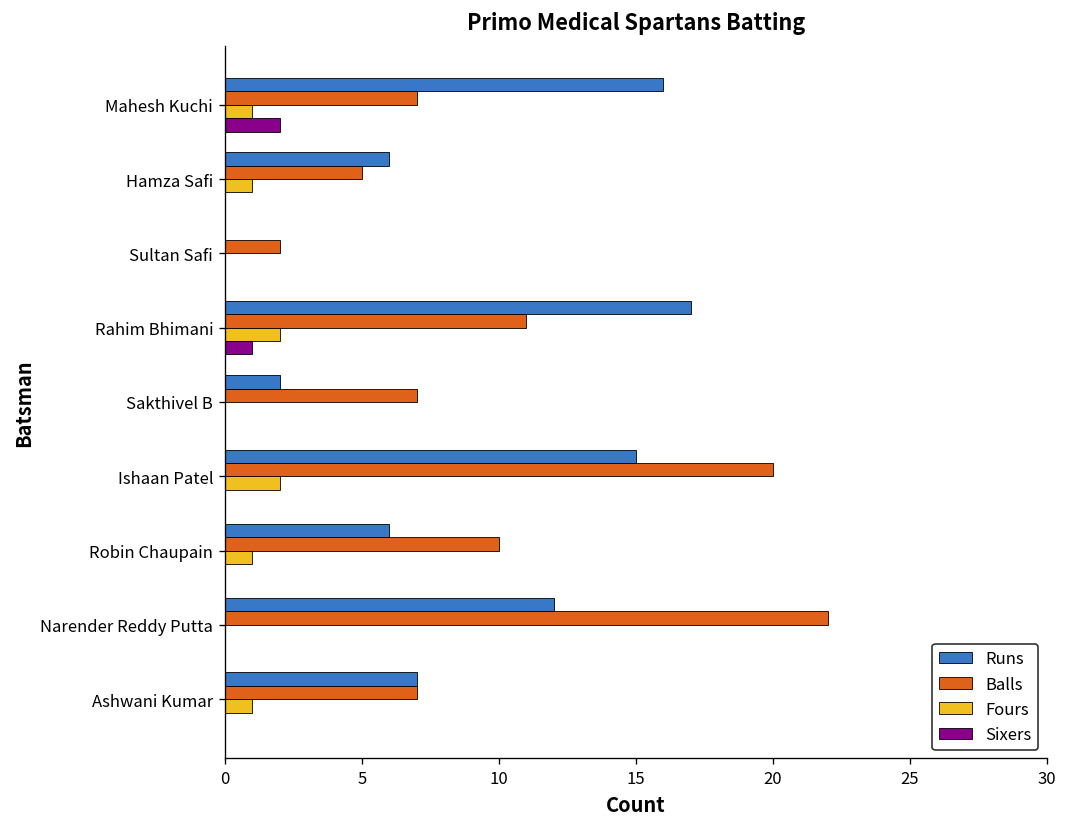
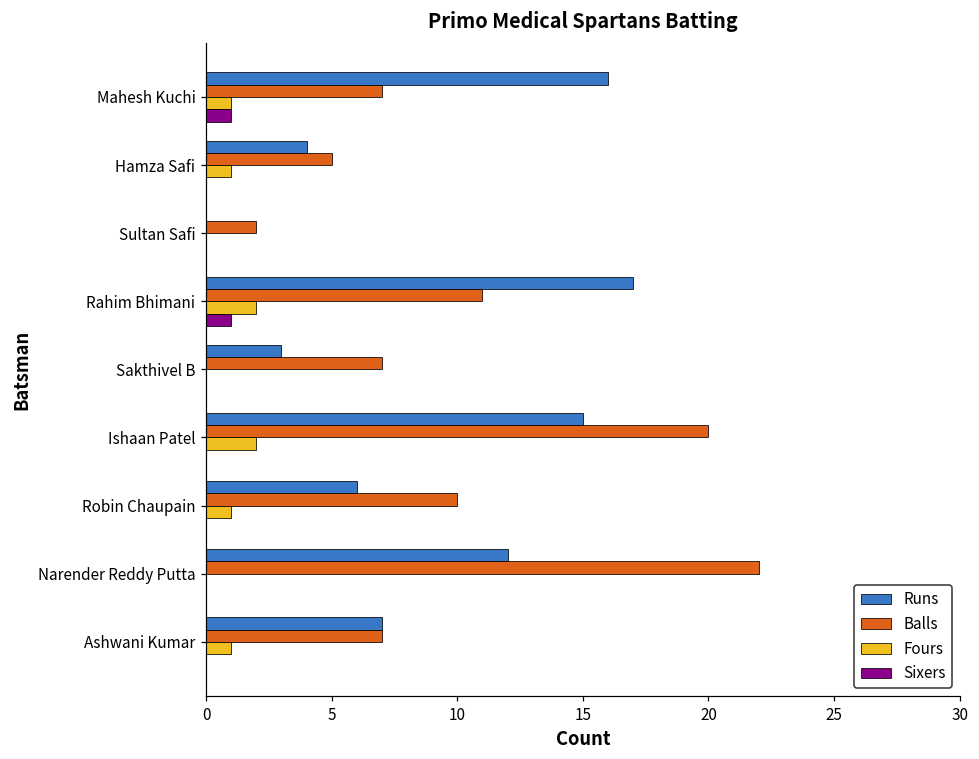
  {
    "Runs": {
      "Mahesh Kuchi": 16,
-     "Hamza Safi": 6,
+     "Hamza Safi": 4,
      "Sultan Safi": 0,
      "Rahim Bhimani": 17,
-     "Sakthivel B": 2,
+     "Sakthivel B": 3,
      "Ishaan Patel": 15,
      "Robin Chaupain": 6,
      "Narender Reddy Putta": 12,
      "Ashwani Kumar": 7
    },
    "Balls": {
      "Mahesh Kuchi": 7,
      "Hamza Safi": 5,
      "Sultan Safi": 2,
      "Rahim Bhimani": 11,
      "Sakthivel B": 7,
      "Ishaan Patel": 20,
      "Robin Chaupain": 10,
      "Narender Reddy Putta": 22,
      "Ashwani Kumar": 7
    },
    "Fours": {
      "Mahesh Kuchi": 1,
      "Hamza Safi": 1,
      "Sultan Safi": 0,
      "Rahim Bhimani": 2,
      "Sakthivel B": 0,
      "Ishaan Patel": 2,
      "Robin Chaupain": 1,
      "Narender Reddy Putta": 0,
      "Ashwani Kumar": 1
    },
    "Sixers": {
-     "Mahesh Kuchi": 2,
+     "Mahesh Kuchi": 1,
      "Hamza Safi": 0,
      "Sultan Safi": 0,
      "Rahim Bhimani": 1,
      "Sakthivel B": 0,
      "Ishaan Patel": 0,
      "Robin Chaupain": 0,
      "Narender Reddy Putta": 0,
      "Ashwani Kumar": 0
    }
  }
